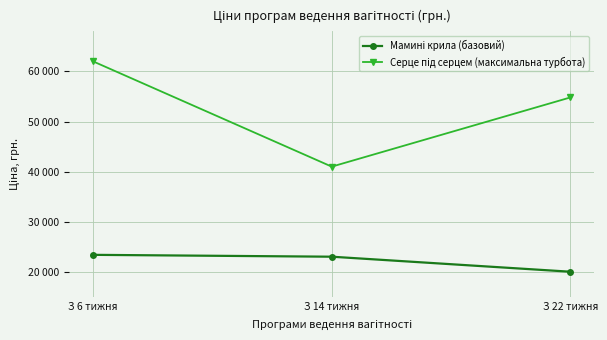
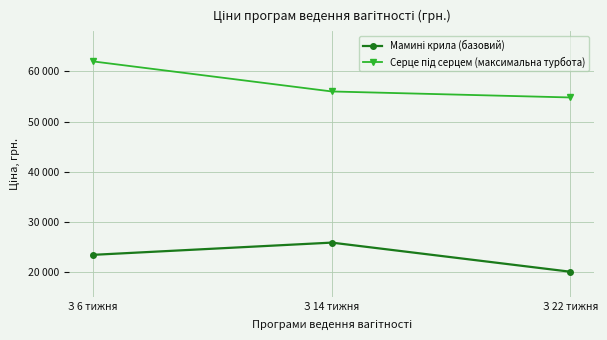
  {
    "Мамині крила (базовий)": {
      "З 6 тижня": 23000,
-     "З 14 тижня": 23000,
+     "З 14 тижня": 26000,
      "З 22 тижня": 20000
    },
    "Серце під серцем (максимальна турбота)": {
      "З 6 тижня": 62000,
-     "З 14 тижня": 41000,
+     "З 14 тижня": 56000,
      "З 22 тижня": 55000
    }
  }
